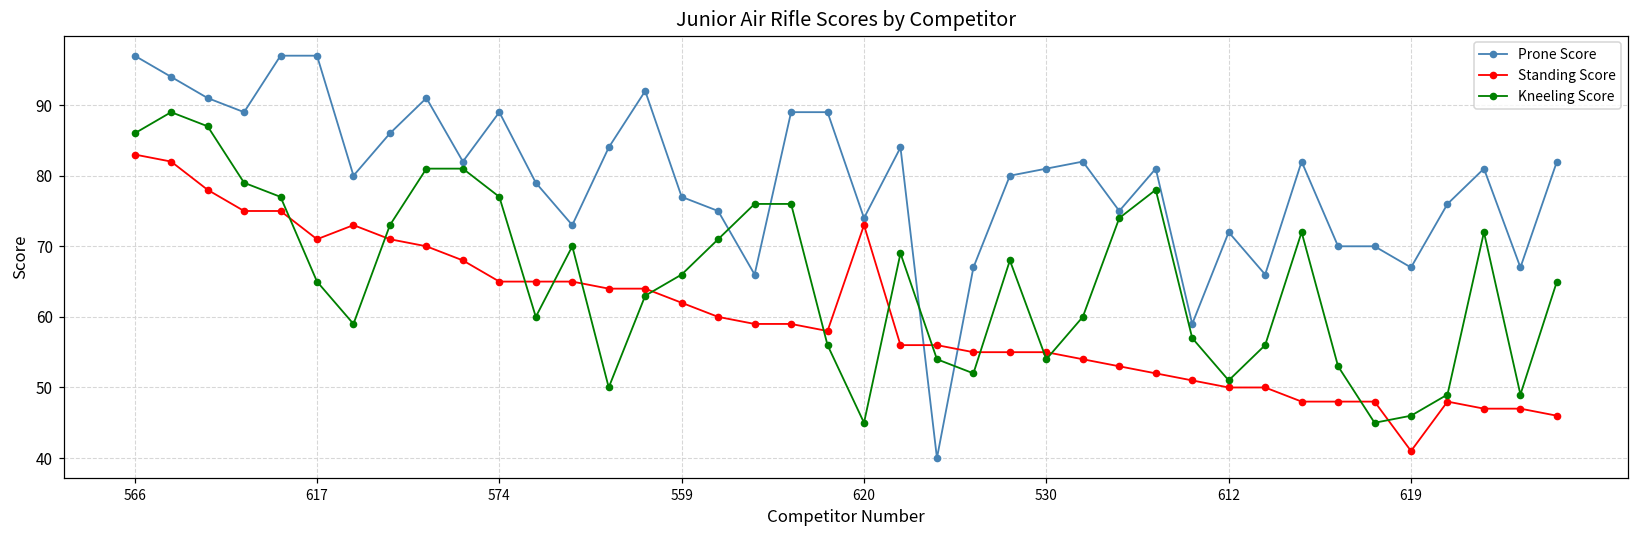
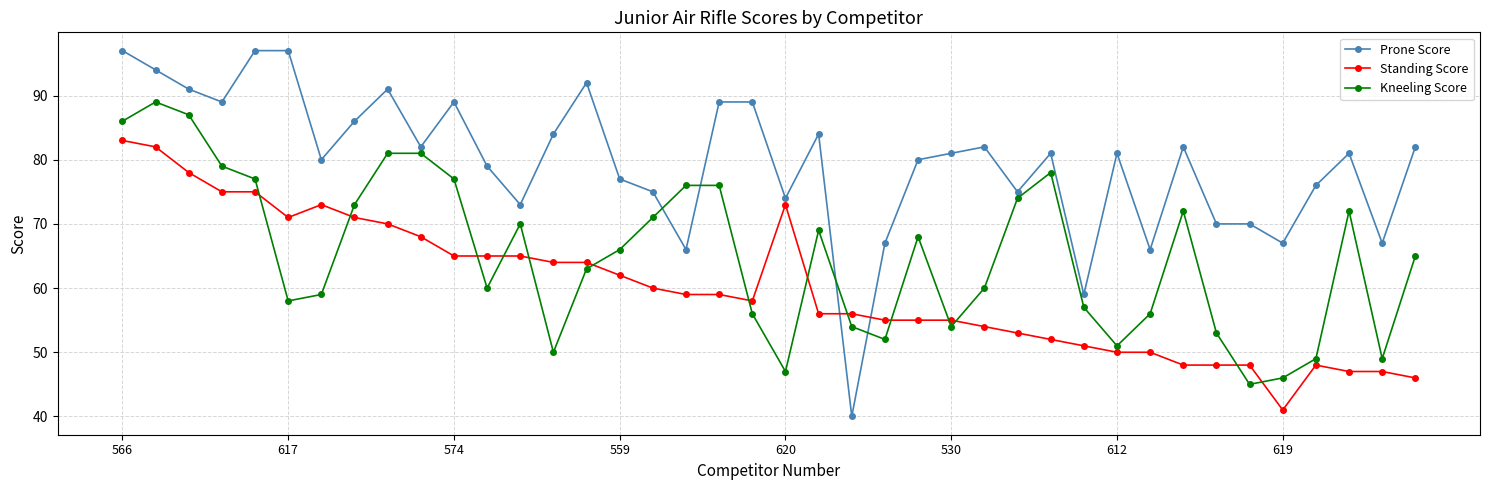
  {
    "Prone Score": {
      "566": 97,
      "617": 97,
      "574": 89,
      "559": 77,
      "620": 74,
      "530": 81,
-     "612": 72,
+     "612": 81,
      "619": 67
    },
    "Standing Score": {
      "566": 83,
      "617": 71,
      "574": 65,
      "559": 62,
      "620": 73,
      "530": 55,
      "612": 50,
      "619": 41
    },
    "Kneeling Score": {
      "566": 86,
-     "617": 65,
+     "617": 58,
      "574": 77,
      "559": 66,
-     "620": 45,
+     "620": 47,
      "530": 54,
      "612": 51,
      "619": 46
    }
  }
